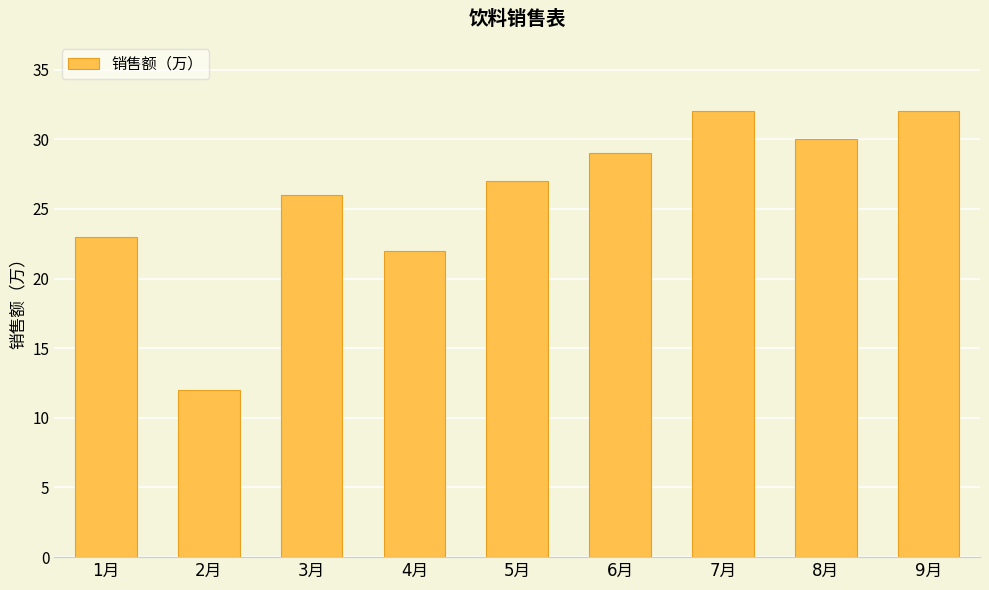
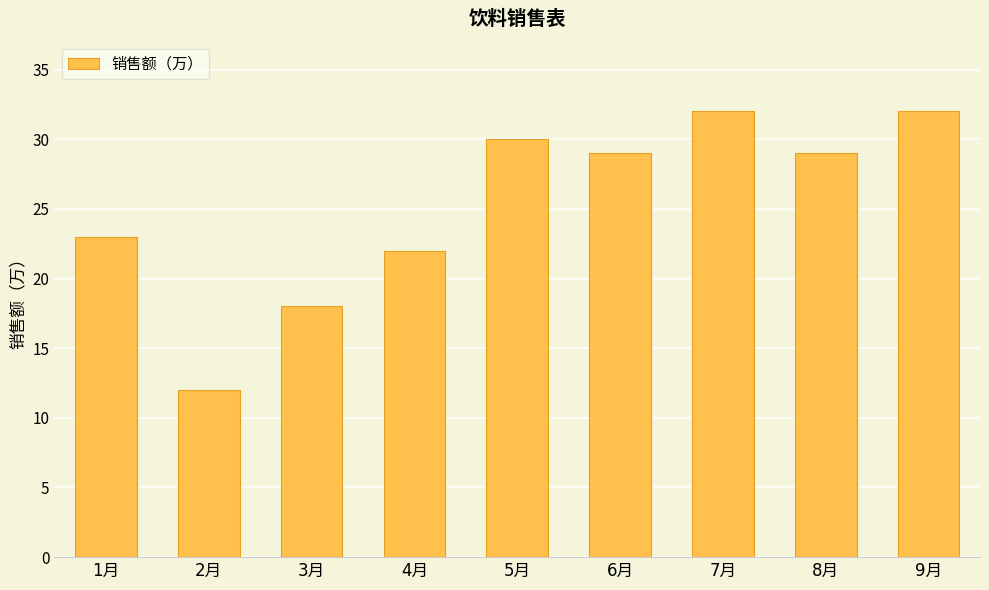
  {
    "1月": 23,
    "2月": 12,
-   "3月": 26,
+   "3月": 18,
    "4月": 22,
-   "5月": 27,
+   "5月": 30,
    "6月": 29,
    "7月": 32,
-   "8月": 30,
+   "8月": 29,
    "9月": 32
  }
